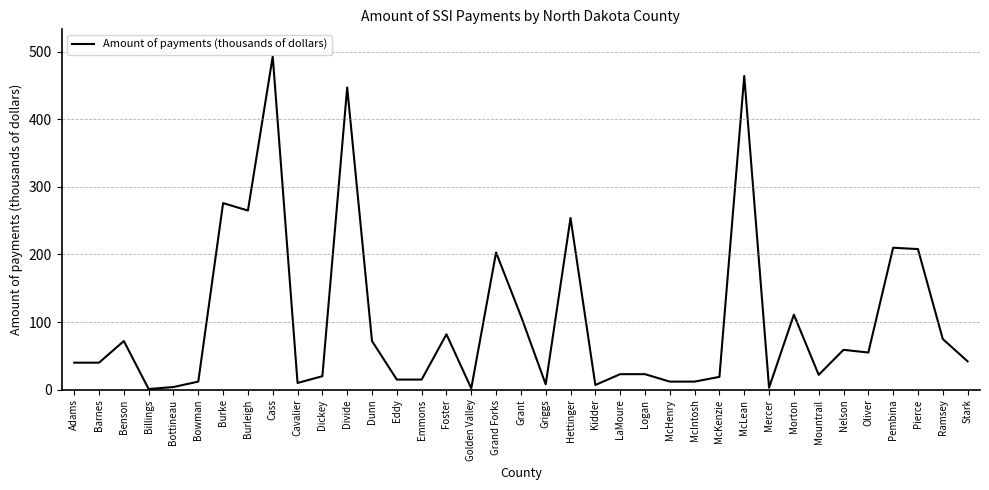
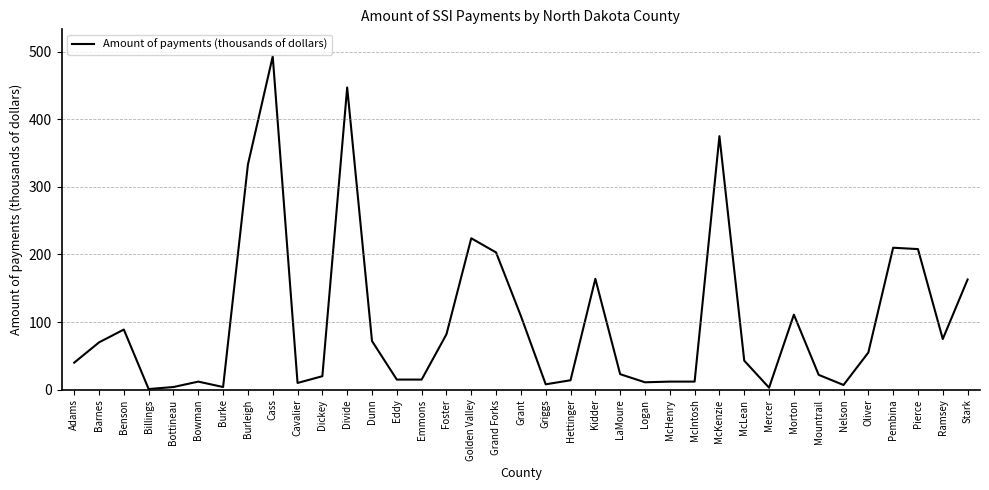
  {
    "Adams": 40,
-   "Barnes": 40,
-   "Benson": 70,
+   "Barnes": 70,
+   "Benson": 90,
    "Billings": 0,
    "Bottineau": 0,
    "Bowman": 10,
-   "Burke": 280,
-   "Burleigh": 270,
+   "Burke": 0,
+   "Burleigh": 330,
    "Cass": 490,
    "Cavalier": 10,
    "Dickey": 20,
    "Divide": 450,
    "Dunn": 70,
    "Eddy": 20,
    "Emmons": 20,
    "Foster": 80,
-   "Golden Valley": 0,
+   "Golden Valley": 220,
    "Grand Forks": 200,
    "Grant": 110,
    "Griggs": 10,
-   "Hettinger": 250,
-   "Kidder": 10,
+   "Hettinger": 10,
+   "Kidder": 160,
    "LaMoure": 20,
-   "Logan": 20,
+   "Logan": 10,
    "McHenry": 10,
    "McIntosh": 10,
-   "McKenzie": 20,
-   "McLean": 460,
+   "McKenzie": 380,
+   "McLean": 40,
    "Mercer": 0,
    "Morton": 110,
    "Mountrail": 20,
-   "Nelson": 60,
+   "Nelson": 10,
    "Oliver": 60,
    "Pembina": 210,
    "Pierce": 210,
    "Ramsey": 80,
-   "Stark": 40
+   "Stark": 160
  }
